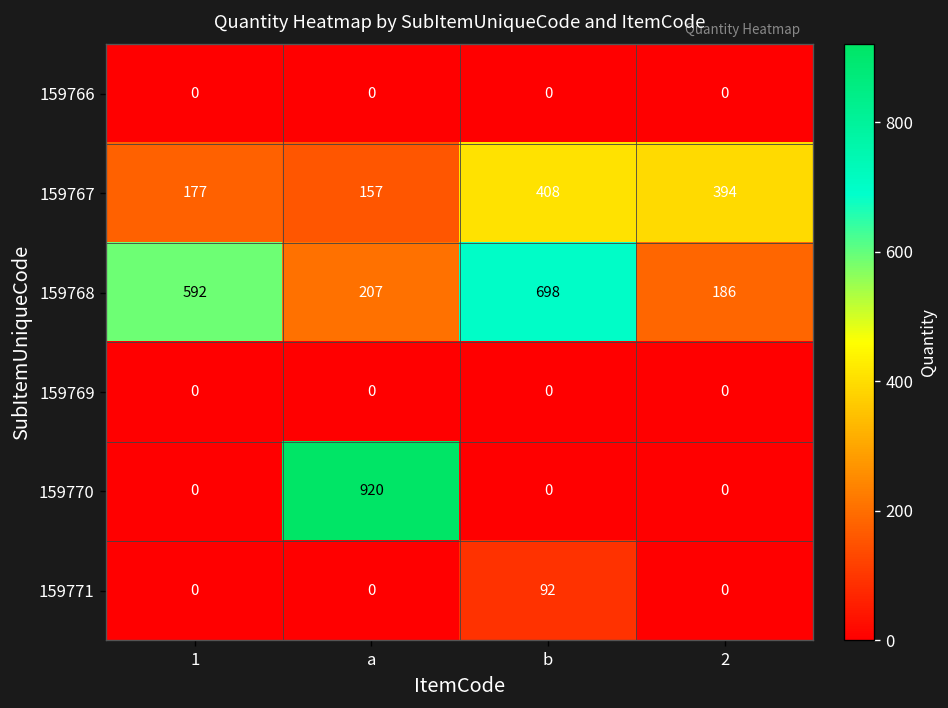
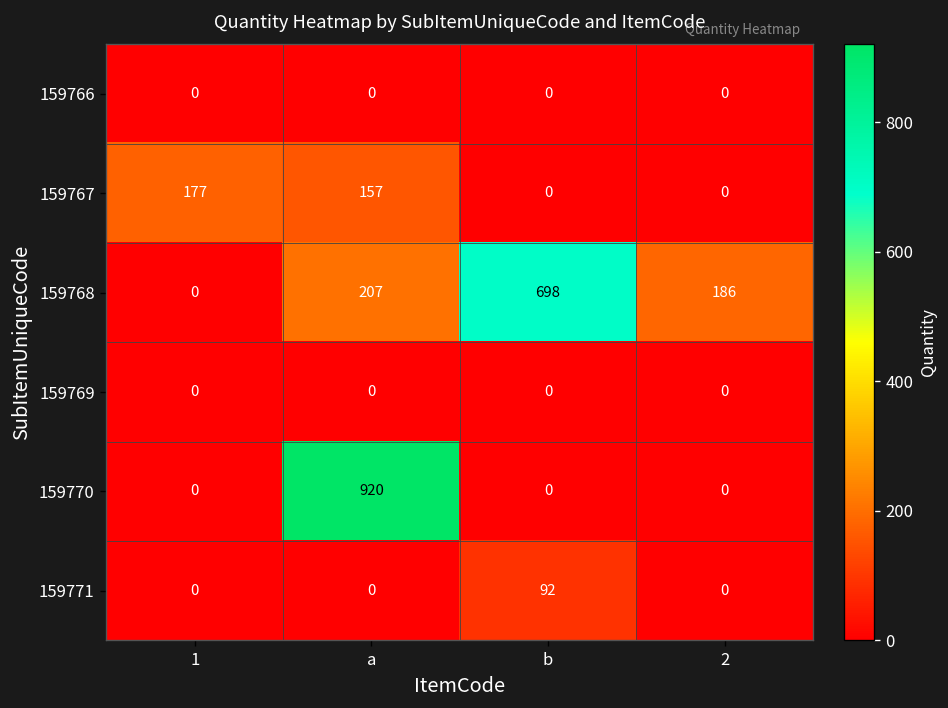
  {
    "159766": {
      "1": 0,
      "a": 0,
      "b": 0,
      "2": 0
    },
    "159767": {
      "1": 177,
      "a": 157,
-     "b": 408,
-     "2": 394
+     "b": 0,
+     "2": 0
    },
    "159768": {
-     "1": 592,
+     "1": 0,
      "a": 207,
      "b": 698,
      "2": 186
    },
    "159769": {
      "1": 0,
      "a": 0,
      "b": 0,
      "2": 0
    },
    "159770": {
      "1": 0,
      "a": 920,
      "b": 0,
      "2": 0
    },
    "159771": {
      "1": 0,
      "a": 0,
      "b": 92,
      "2": 0
    }
  }
